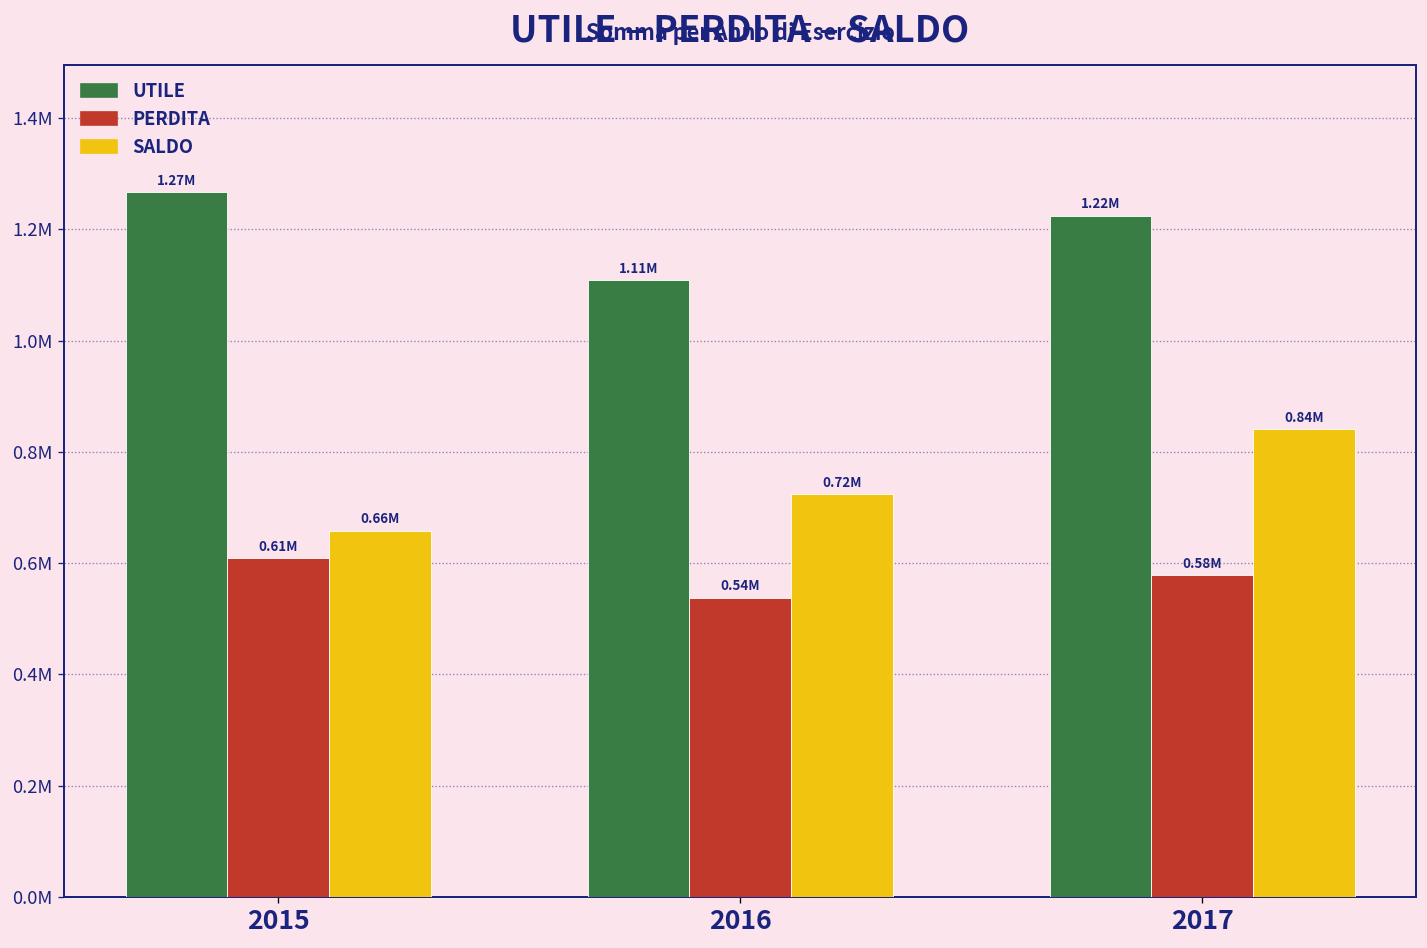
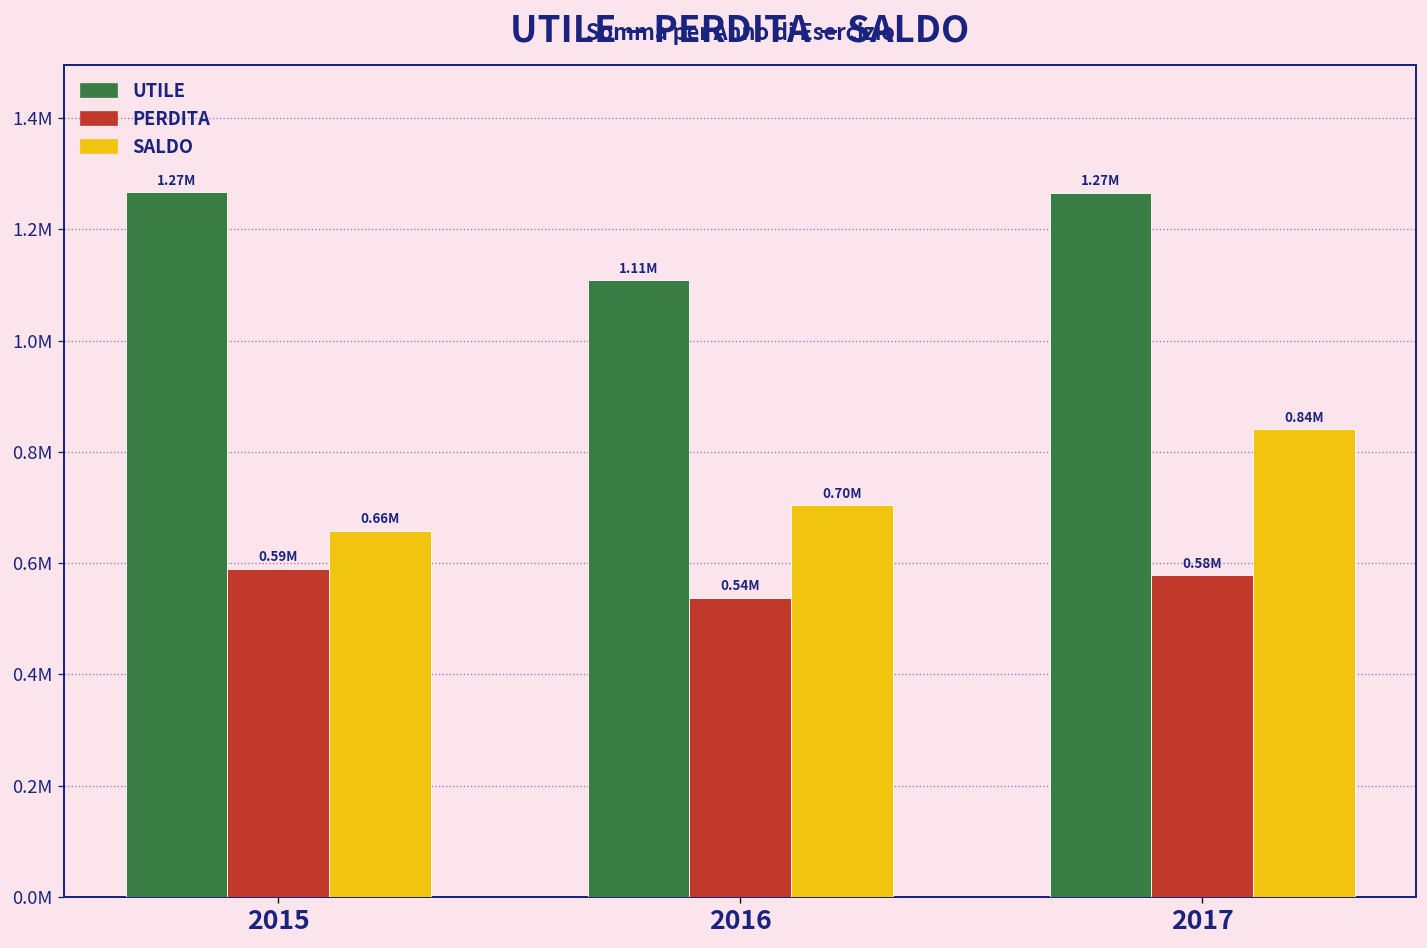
  {
    "UTILE": {
      "2015": "1.27M",
      "2016": "1.11M",
-     "2017": "1.22M"
+     "2017": "1.27M"
    },
    "PERDITA": {
-     "2015": "0.61M",
+     "2015": "0.59M",
      "2016": "0.54M",
      "2017": "0.58M"
    },
    "SALDO": {
      "2015": "0.66M",
-     "2016": "0.72M",
+     "2016": "0.70M",
      "2017": "0.84M"
    }
  }
